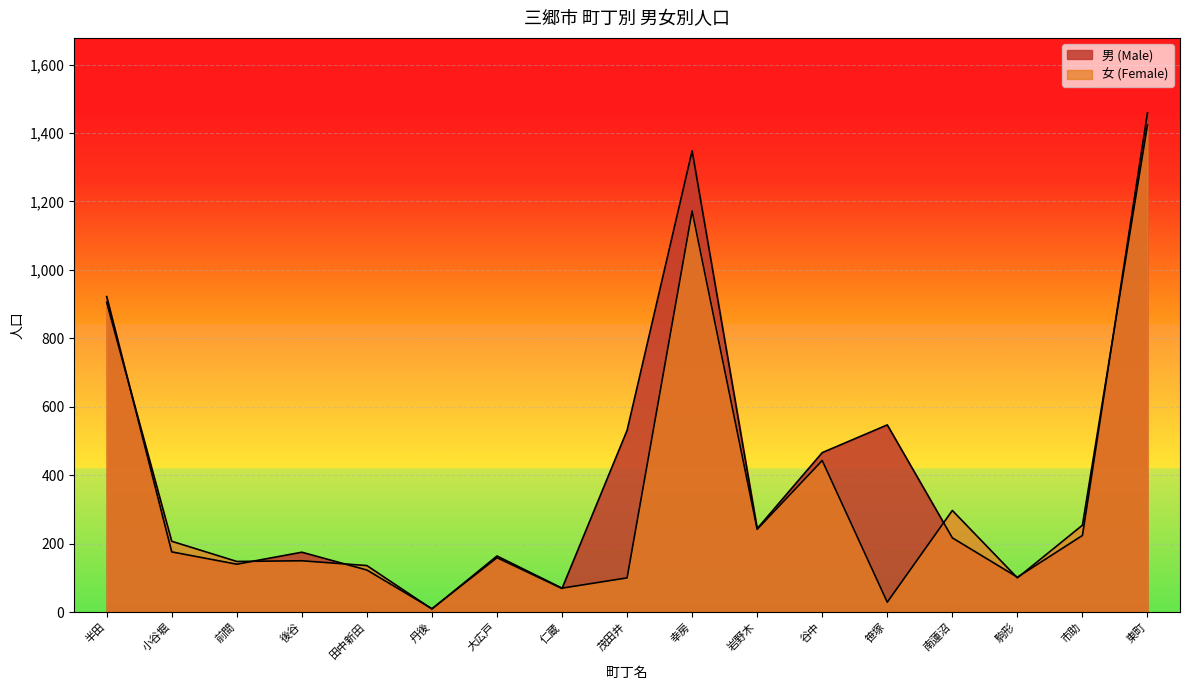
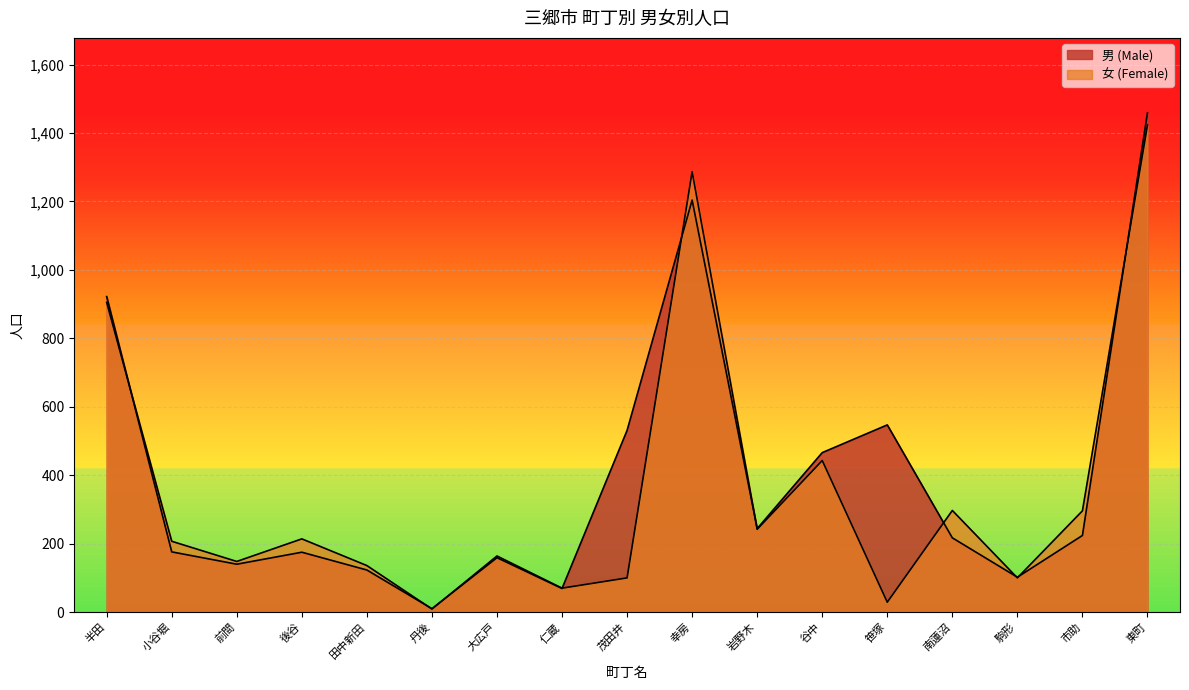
  {
    "男 (Male)": {
      "半田": "920",
      "小谷堀": "180",
      "前間": "140",
      "後谷": "180",
      "田中新田": "120",
      "茂田井": "530",
-     "幸房": "1,350",
+     "幸房": "1,200",
      "谷中": "470",
      "笹塚": "550",
      "南蓮沼": "220",
      "市助": "220",
      "東町": "1,460"
    },
    "女 (Female)": {
      "半田": "910",
      "小谷堀": "210",
      "前間": "150",
-     "後谷": "150",
+     "後谷": "210",
      "田中新田": "140",
      "茂田井": "100",
-     "幸房": "1,170",
+     "幸房": "1,290",
      "谷中": "440",
      "笹塚": "30",
      "南蓮沼": "300",
-     "市助": "250",
+     "市助": "300",
      "東町": "1,420"
    }
  }
